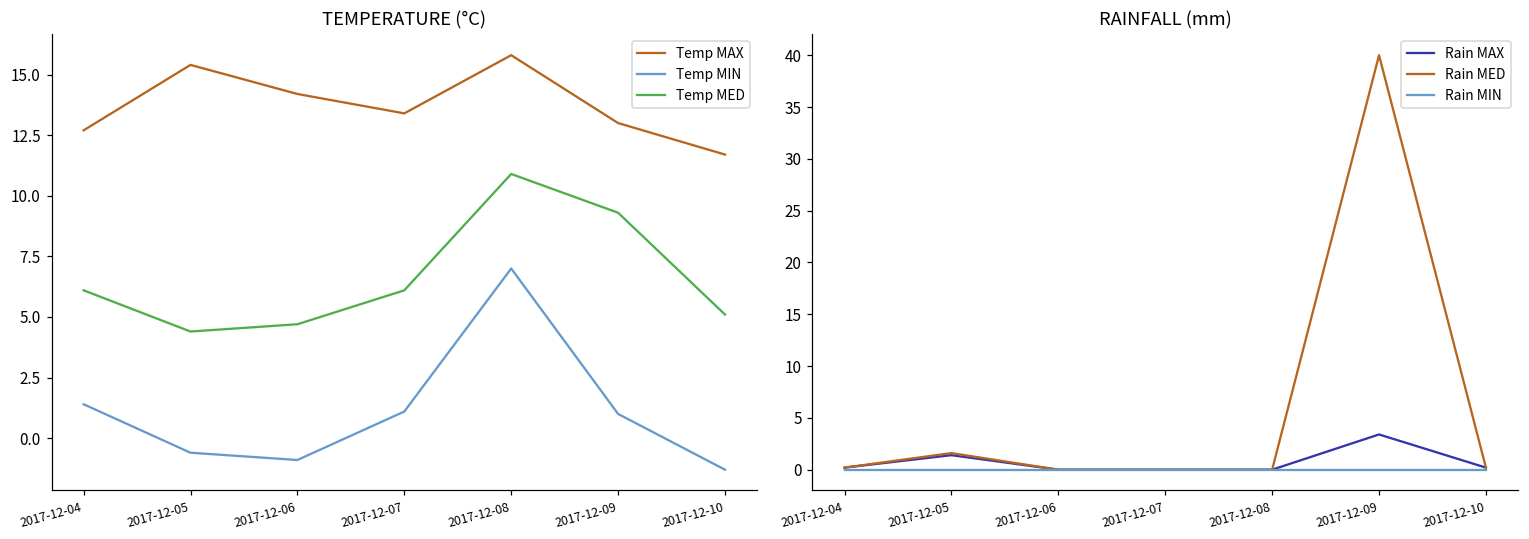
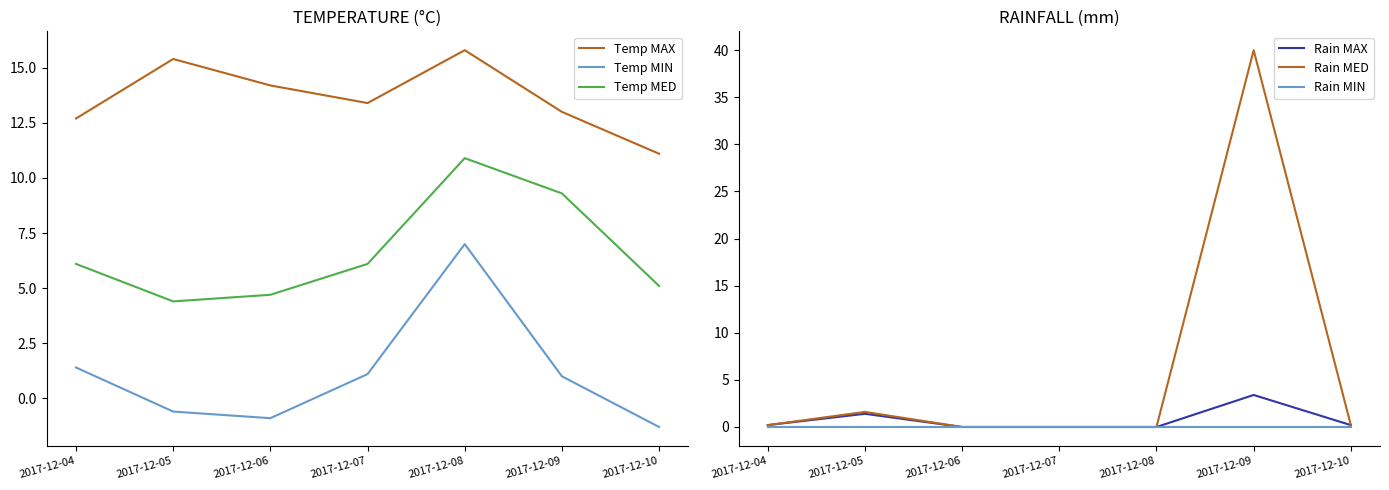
  {
    "TEMPERATURE (°C)": {
      "Temp MAX": {
        "2017-12-04": 12.7,
        "2017-12-05": 15.4,
        "2017-12-06": 14.2,
        "2017-12-07": 13.4,
        "2017-12-08": 15.8,
        "2017-12-09": 13.0,
-       "2017-12-10": 11.7
+       "2017-12-10": 11.1
      },
      "Temp MIN": {
        "2017-12-04": 1.4,
        "2017-12-05": -0.6,
        "2017-12-06": -0.9,
        "2017-12-07": 1.1,
        "2017-12-08": 7.0,
        "2017-12-09": 1.0,
        "2017-12-10": -1.3
      },
      "Temp MED": {
        "2017-12-04": 6.1,
        "2017-12-05": 4.4,
        "2017-12-06": 4.7,
        "2017-12-07": 6.1,
        "2017-12-08": 10.9,
        "2017-12-09": 9.3,
        "2017-12-10": 5.1
      }
    },
    "RAINFALL (mm)": {
      "Rain MAX": {
        "2017-12-09": 3
      },
      "Rain MED": {
        "2017-12-09": 40
      },
      "Rain MIN": {
        "2017-12-05": 0,
        "2017-12-09": 0
      }
    }
  }
